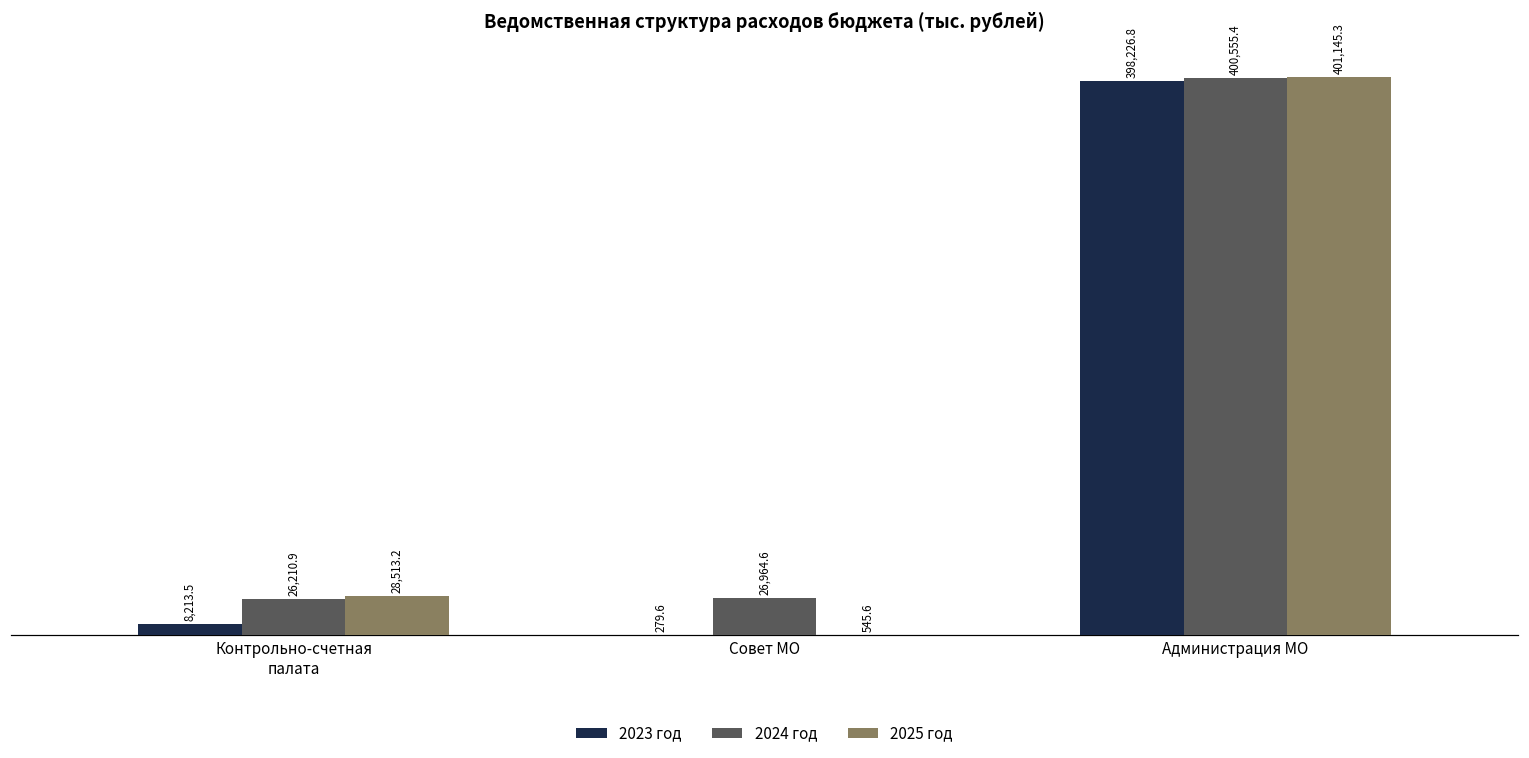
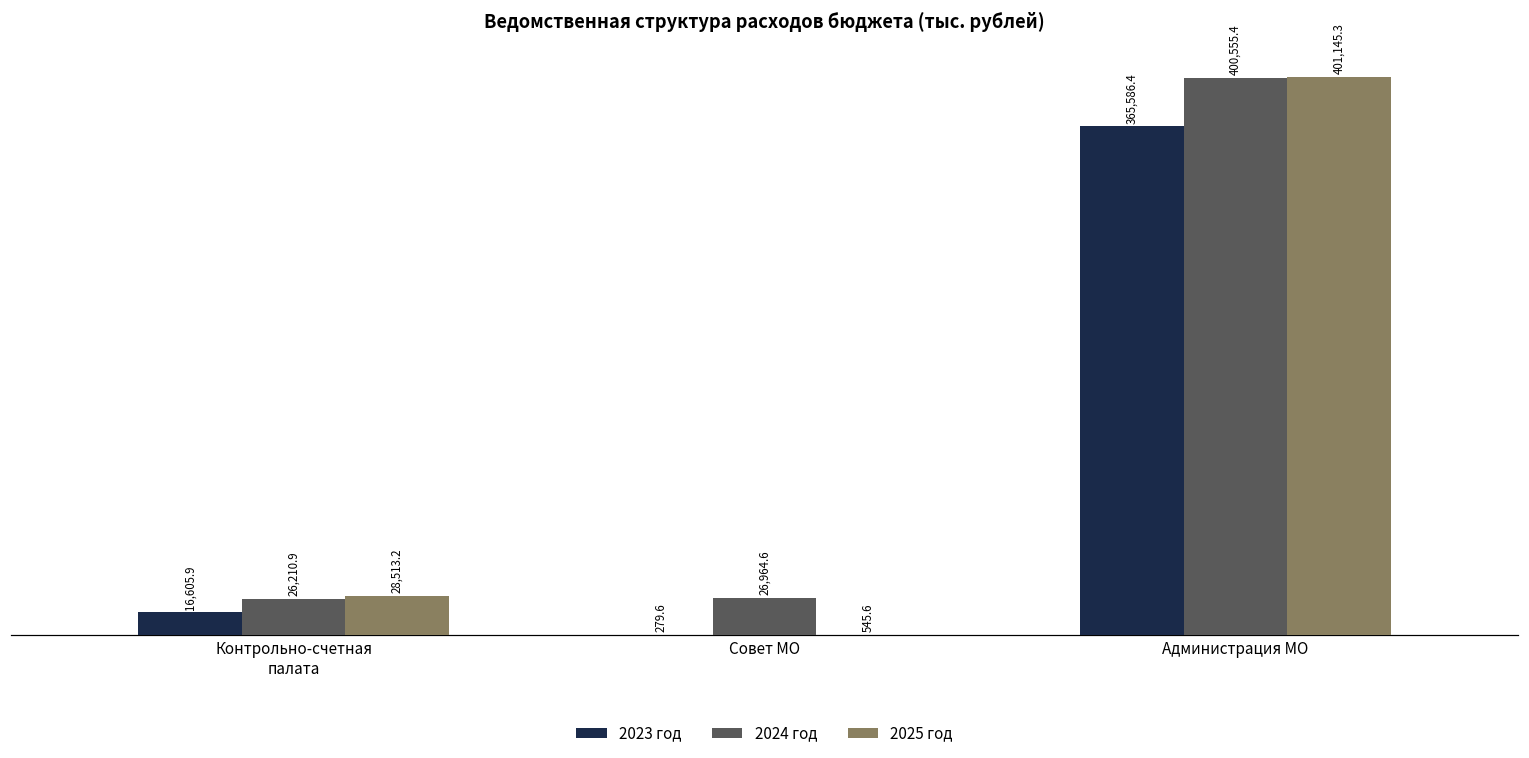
  {
    "2023 год": {
-     "Контрольно-счетная палата": "8,213.5",
+     "Контрольно-счетная палата": "16,605.9",
      "Совет МО": "279.6",
-     "Администрация МО": "398,226.8"
+     "Администрация МО": "365,586.4"
    },
    "2024 год": {
      "Контрольно-счетная палата": "26,210.9",
      "Совет МО": "26,964.6",
      "Администрация МО": "400,555.4"
    },
    "2025 год": {
      "Контрольно-счетная палата": "28,513.2",
      "Совет МО": "545.6",
      "Администрация МО": "401,145.3"
    }
  }
